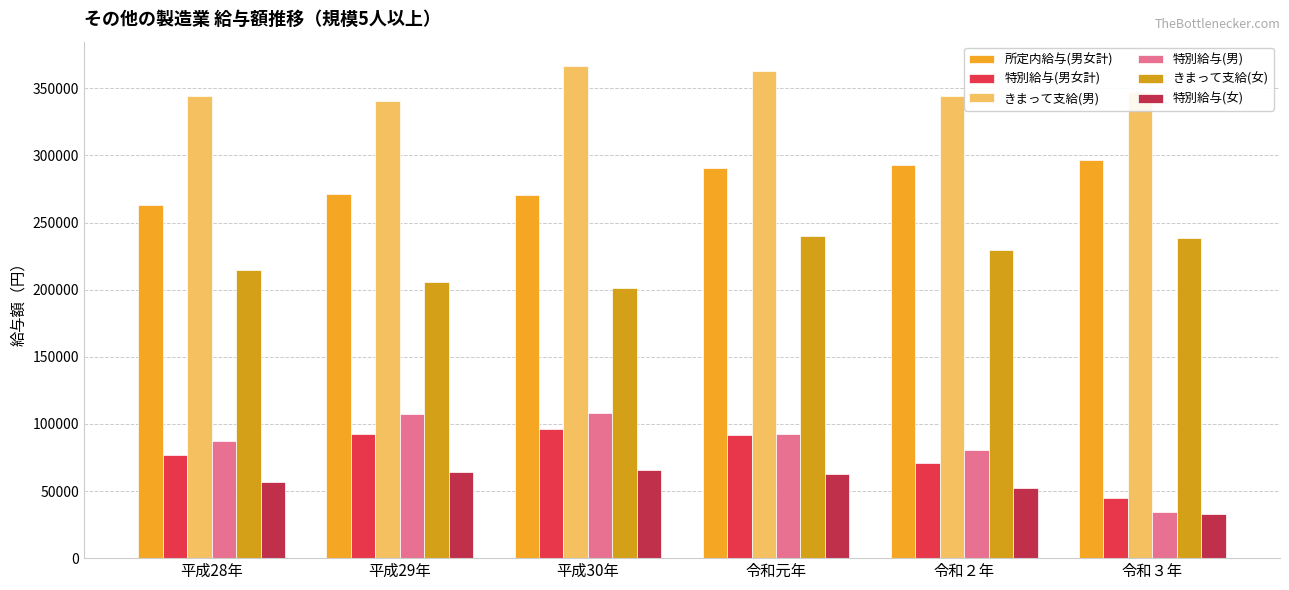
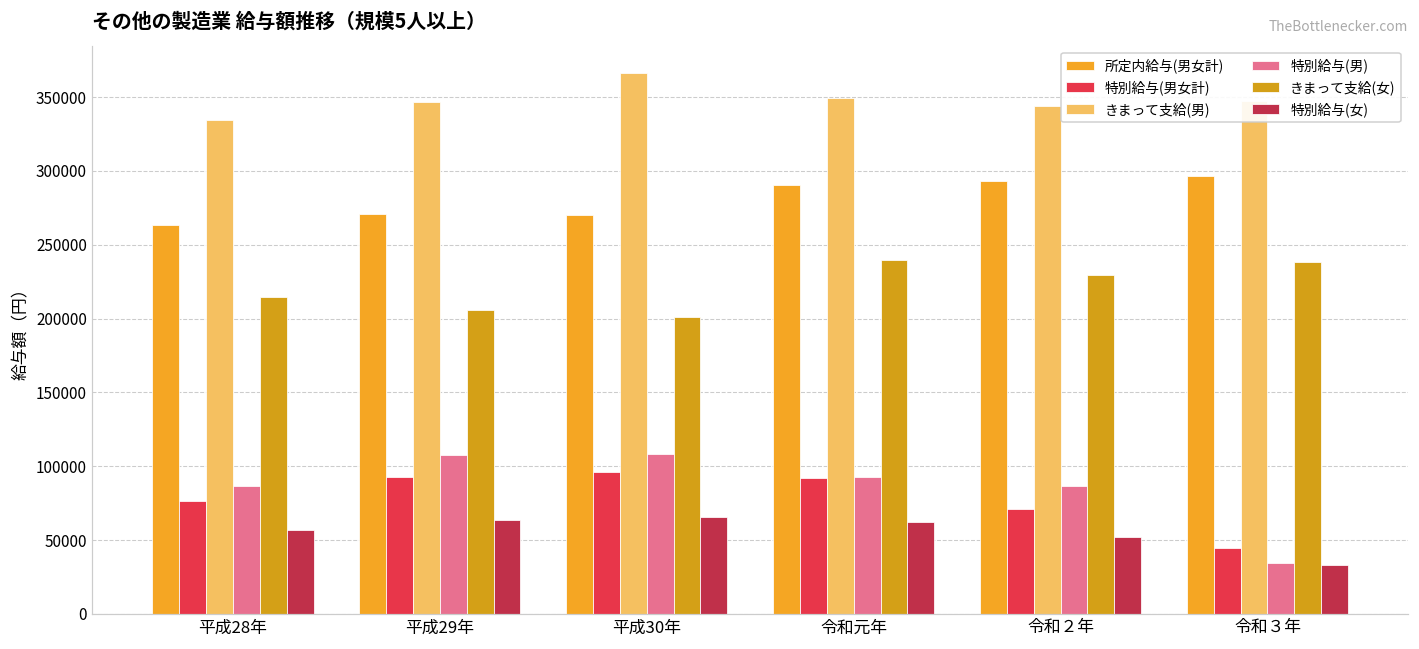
  {
    "きまって支給(男)": {
-     "平成28年": 344000,
-     "平成29年": 340000,
+     "平成28年": 335000,
+     "平成29年": 346000,
      "平成30年": 366000,
-     "令和元年": 363000,
+     "令和元年": 349000,
      "令和２年": 344000
    },
    "特別給与(男)": {
      "平成28年": 87000,
      "平成29年": 107000,
      "平成30年": 108000,
      "令和元年": 93000,
-     "令和２年": 81000,
+     "令和２年": 87000,
      "令和３年": 34000
    }
  }
